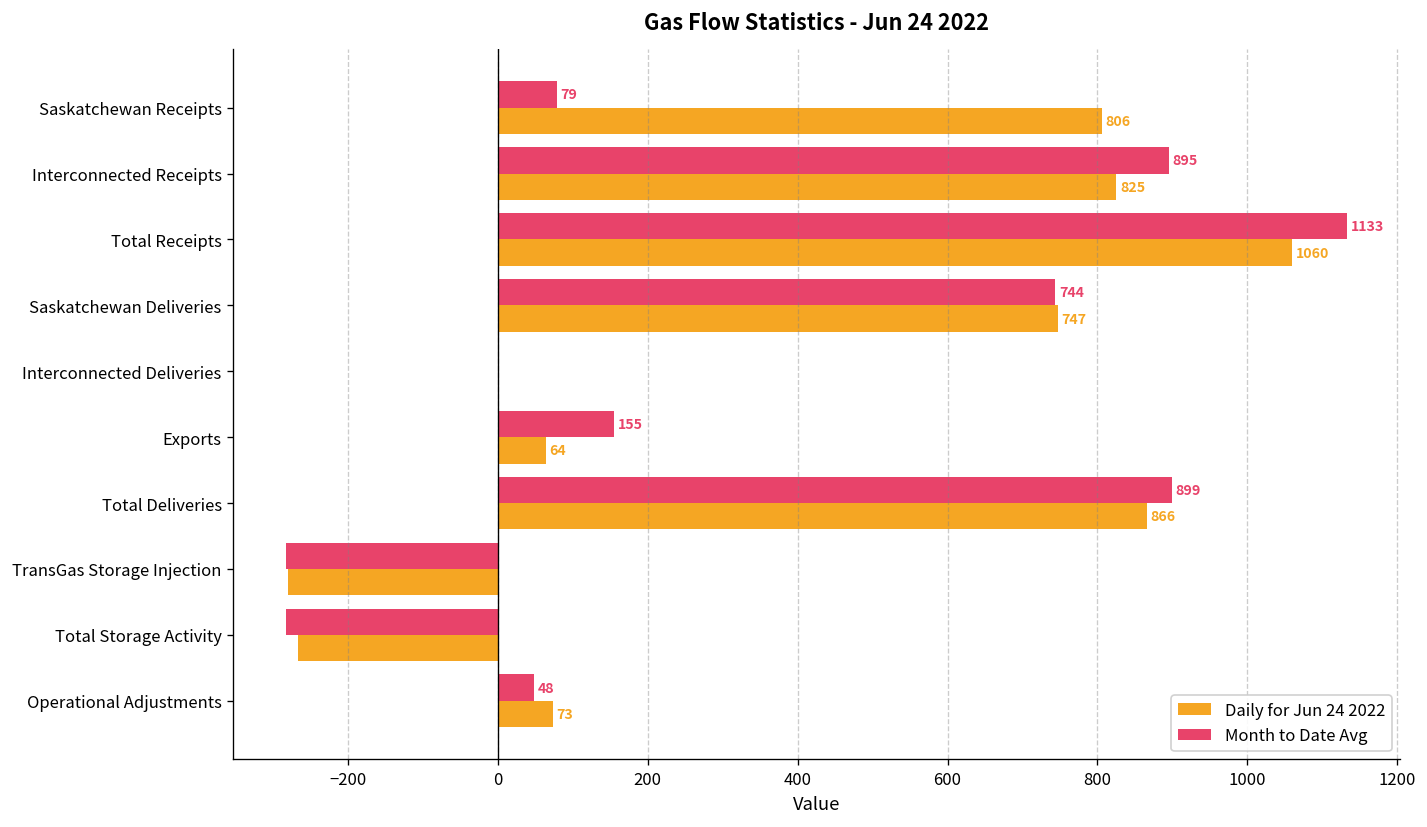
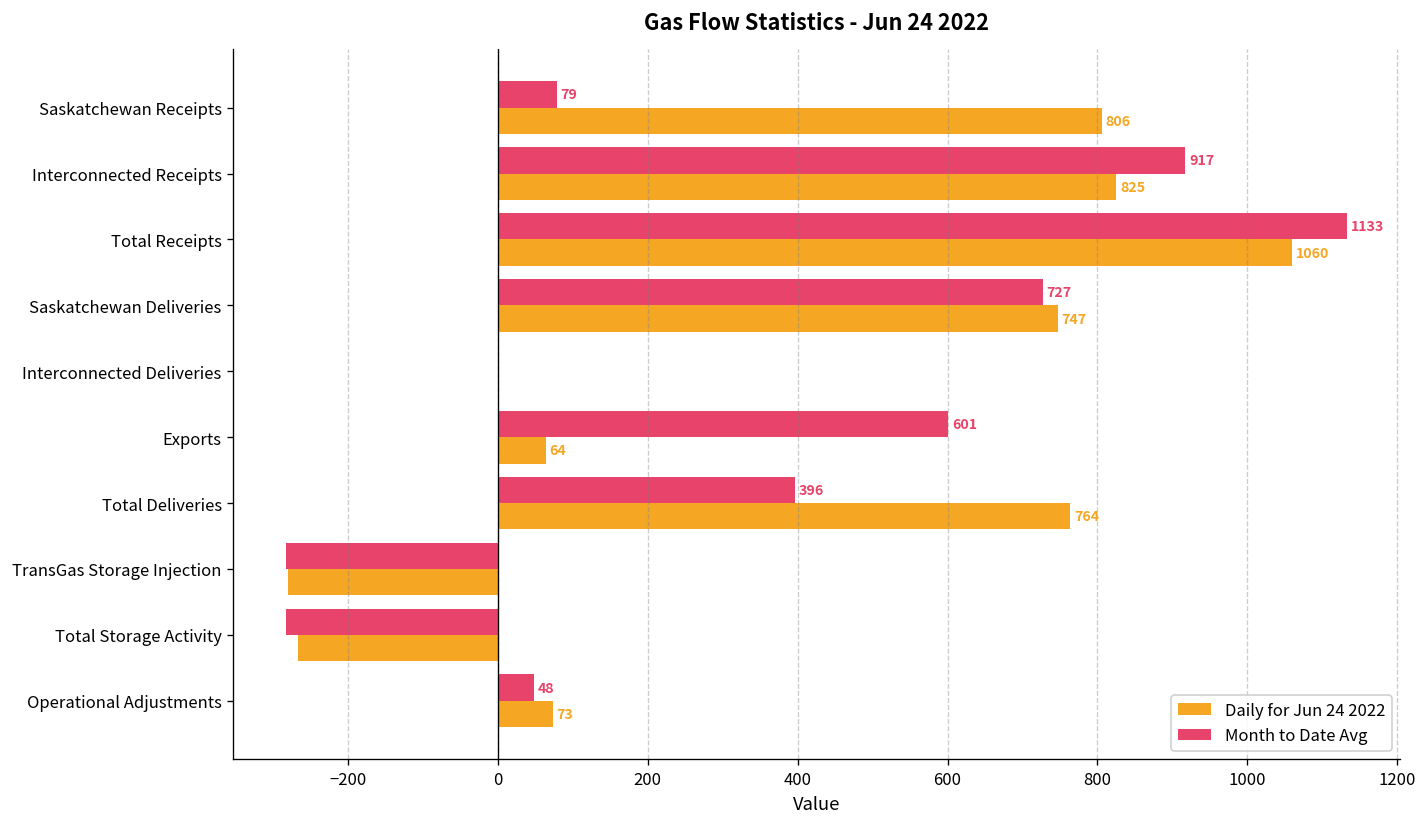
  {
    "Daily for Jun 24 2022": {
      "Saskatchewan Receipts": 806,
      "Interconnected Receipts": 825,
      "Total Receipts": 1060,
      "Saskatchewan Deliveries": 747,
      "Exports": 64,
-     "Total Deliveries": 866,
+     "Total Deliveries": 764,
      "Operational Adjustments": 73
    },
    "Month to Date Avg": {
      "Saskatchewan Receipts": 79,
-     "Interconnected Receipts": 895,
+     "Interconnected Receipts": 917,
      "Total Receipts": 1133,
-     "Saskatchewan Deliveries": 744,
-     "Exports": 155,
-     "Total Deliveries": 899,
+     "Saskatchewan Deliveries": 727,
+     "Exports": 601,
+     "Total Deliveries": 396,
      "Operational Adjustments": 48
    }
  }
